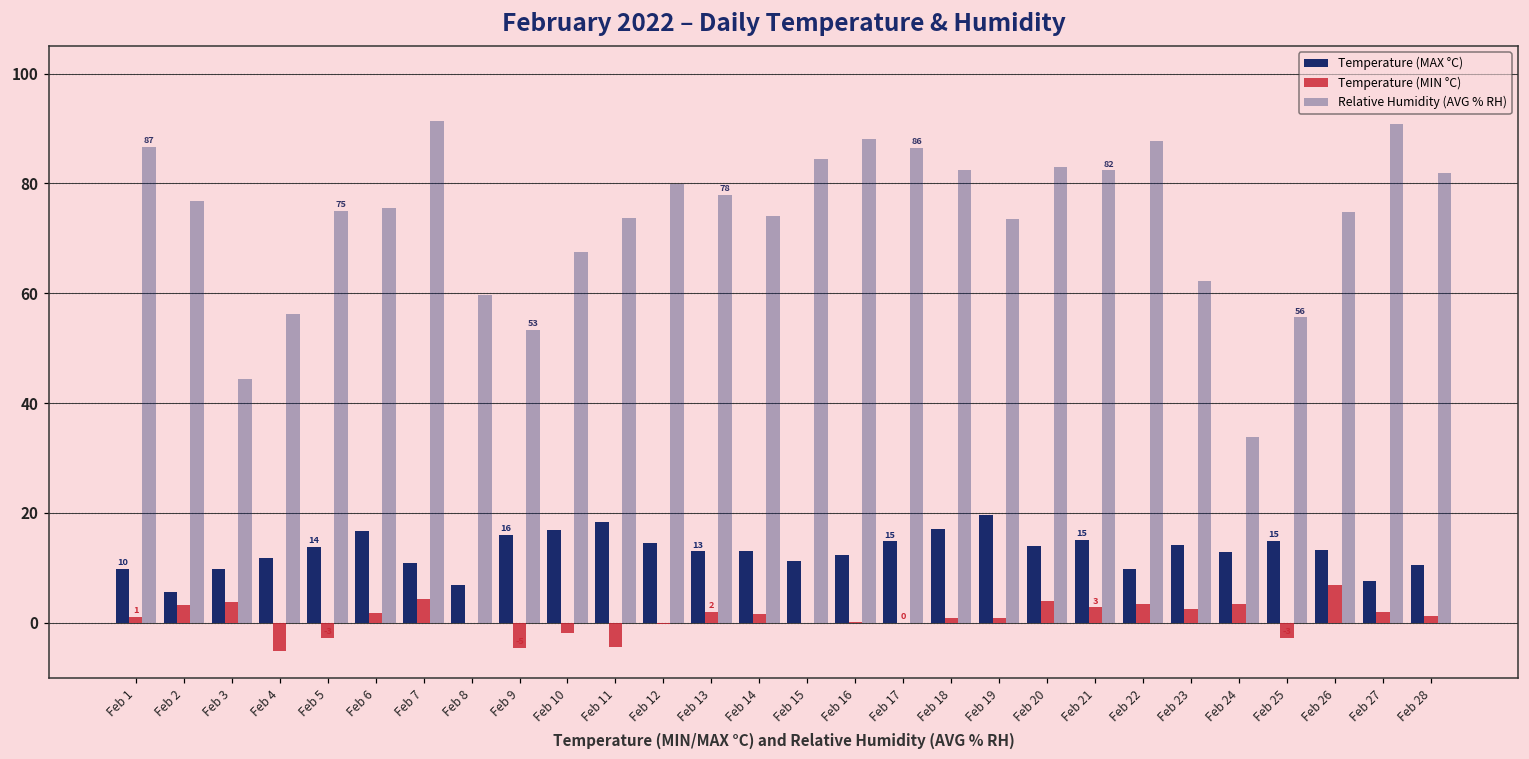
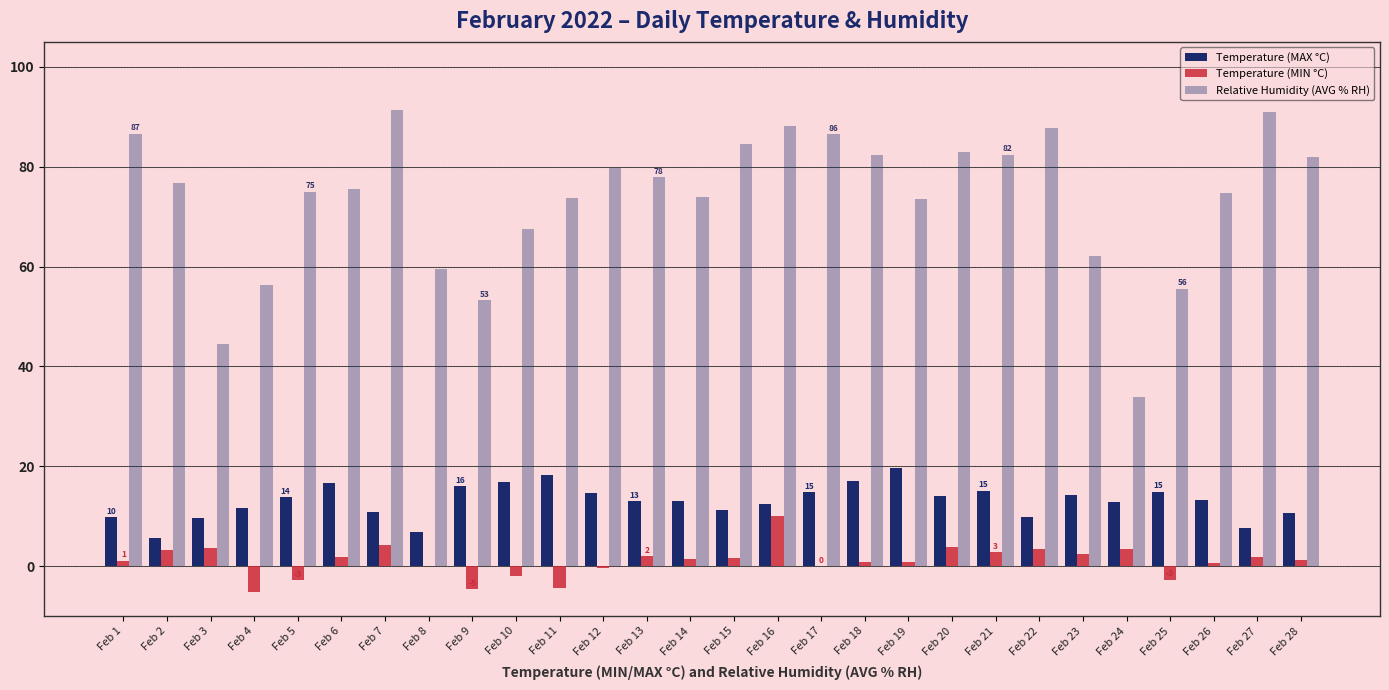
  {
    "Temperature (MIN °C)": {
      "Feb 2": 3,
      "Feb 3": 4,
      "Feb 4": -5,
      "Feb 5": -3,
      "Feb 6": 2,
      "Feb 7": 4,
      "Feb 8": 0,
      "Feb 9": -5,
      "Feb 10": -2,
      "Feb 11": -4,
      "Feb 14": 2,
-     "Feb 15": 0,
-     "Feb 16": 0,
+     "Feb 15": 2,
+     "Feb 16": 10,
      "Feb 18": 1,
      "Feb 19": 1,
      "Feb 20": 4,
      "Feb 22": 4,
      "Feb 23": 3,
      "Feb 24": 3,
      "Feb 25": -3,
-     "Feb 26": 7,
+     "Feb 26": 1,
      "Feb 27": 2,
      "Feb 28": 1
    }
  }
